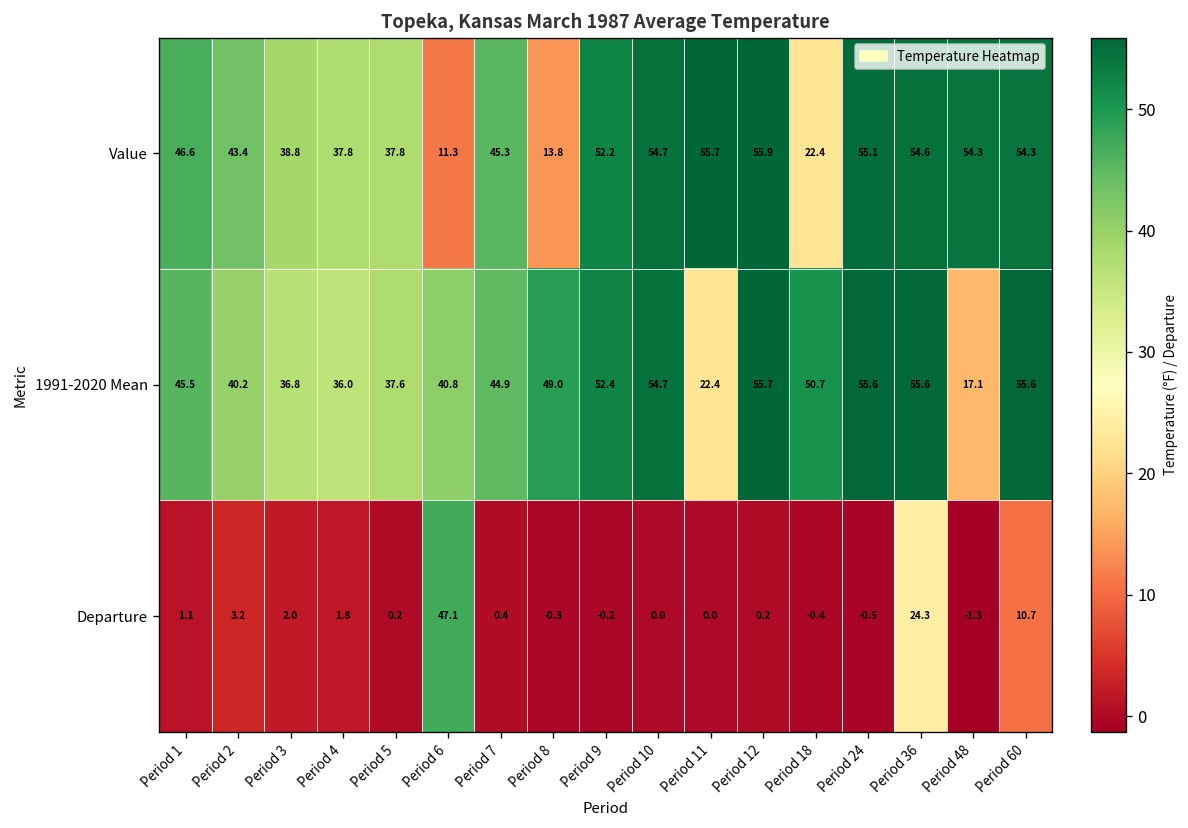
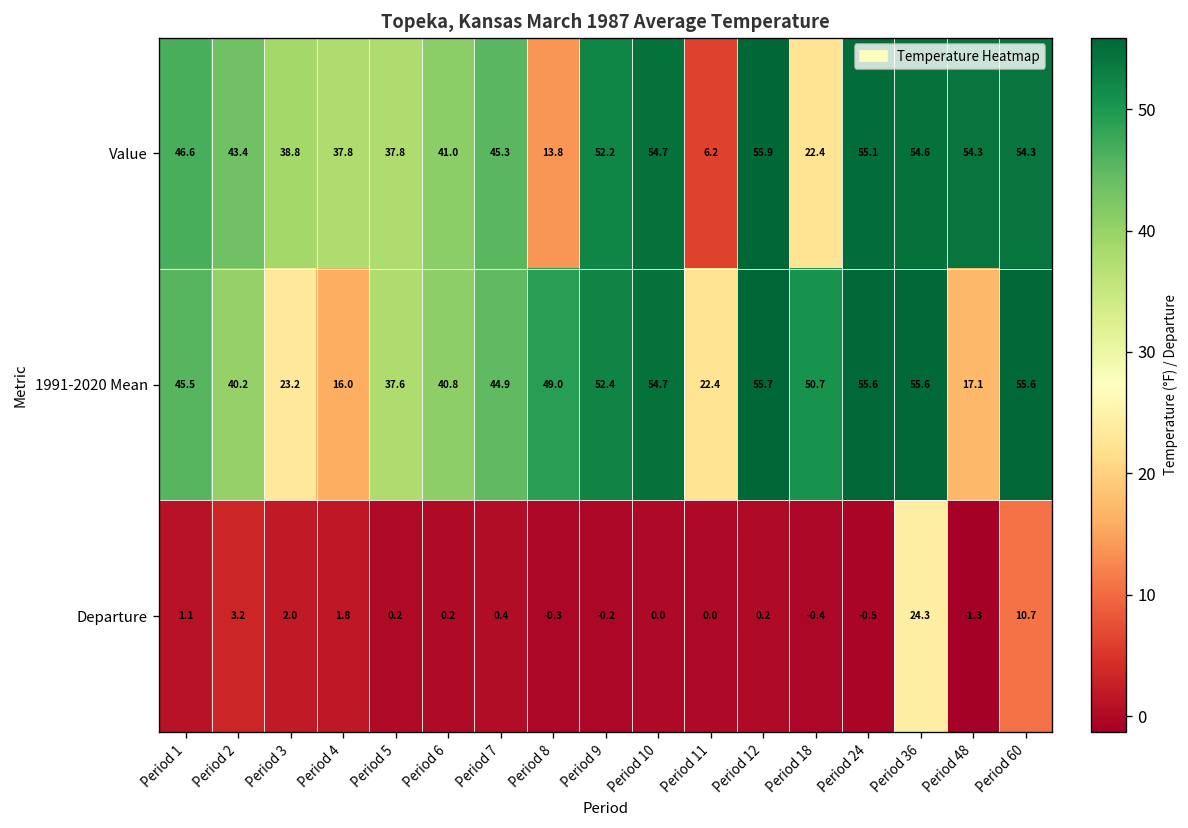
  {
    "Value": {
      "Period 1": 46.6,
      "Period 2": 43.4,
      "Period 3": 38.8,
      "Period 4": 37.8,
      "Period 5": 37.8,
-     "Period 6": 11.3,
+     "Period 6": 41.0,
      "Period 7": 45.3,
      "Period 8": 13.8,
      "Period 9": 52.2,
      "Period 10": 54.7,
-     "Period 11": 55.7,
+     "Period 11": 6.2,
      "Period 12": 55.9,
      "Period 18": 22.4,
      "Period 24": 55.1,
      "Period 36": 54.6,
      "Period 48": 54.3,
      "Period 60": 54.3
    },
    "1991-2020 Mean": {
      "Period 1": 45.5,
      "Period 2": 40.2,
-     "Period 3": 36.8,
-     "Period 4": 36.0,
+     "Period 3": 23.2,
+     "Period 4": 16.0,
      "Period 5": 37.6,
      "Period 6": 40.8,
      "Period 7": 44.9,
      "Period 8": 49.0,
      "Period 9": 52.4,
      "Period 10": 54.7,
      "Period 11": 22.4,
      "Period 12": 55.7,
      "Period 18": 50.7,
      "Period 24": 55.6,
      "Period 36": 55.6,
      "Period 48": 17.1,
      "Period 60": 55.6
    },
    "Departure": {
      "Period 1": 1.1,
      "Period 2": 3.2,
      "Period 3": 2.0,
      "Period 4": 1.8,
      "Period 5": 0.2,
-     "Period 6": 47.1,
+     "Period 6": 0.2,
      "Period 7": 0.4,
      "Period 8": -0.3,
      "Period 9": -0.2,
      "Period 10": 0.0,
      "Period 11": 0.0,
      "Period 12": 0.2,
      "Period 18": -0.4,
      "Period 24": -0.5,
      "Period 36": 24.3,
      "Period 48": -1.3,
      "Period 60": 10.7
    }
  }
